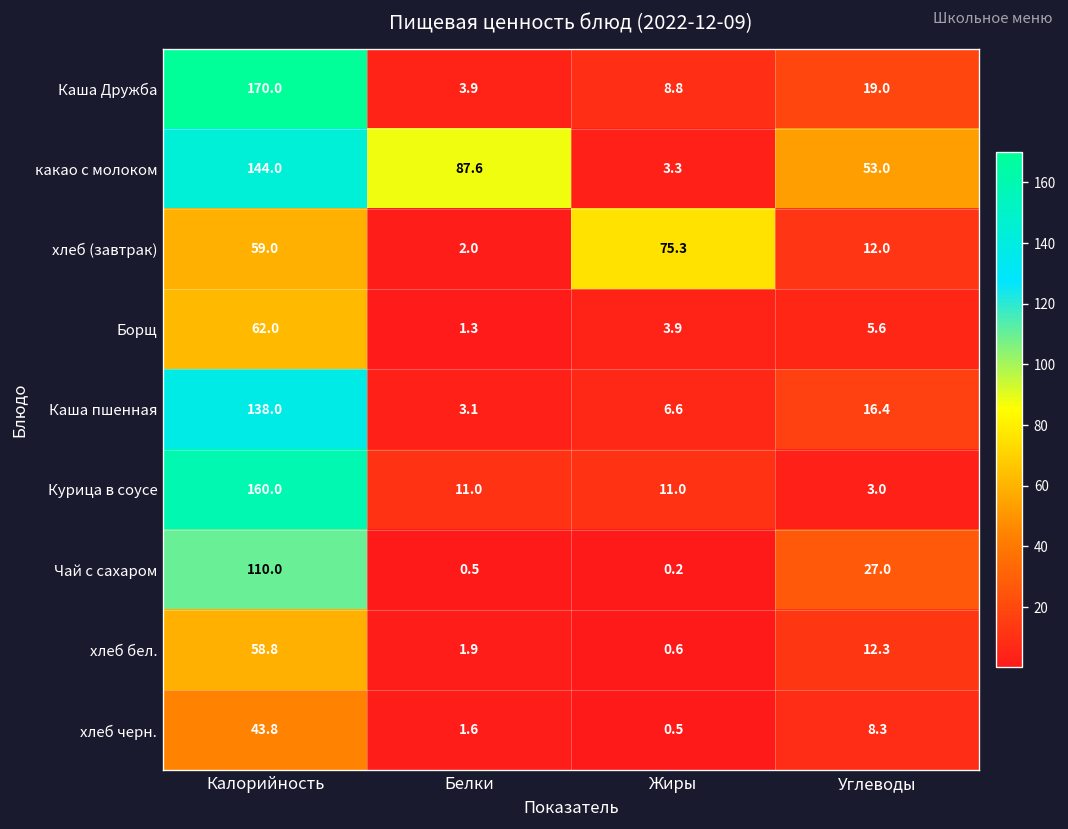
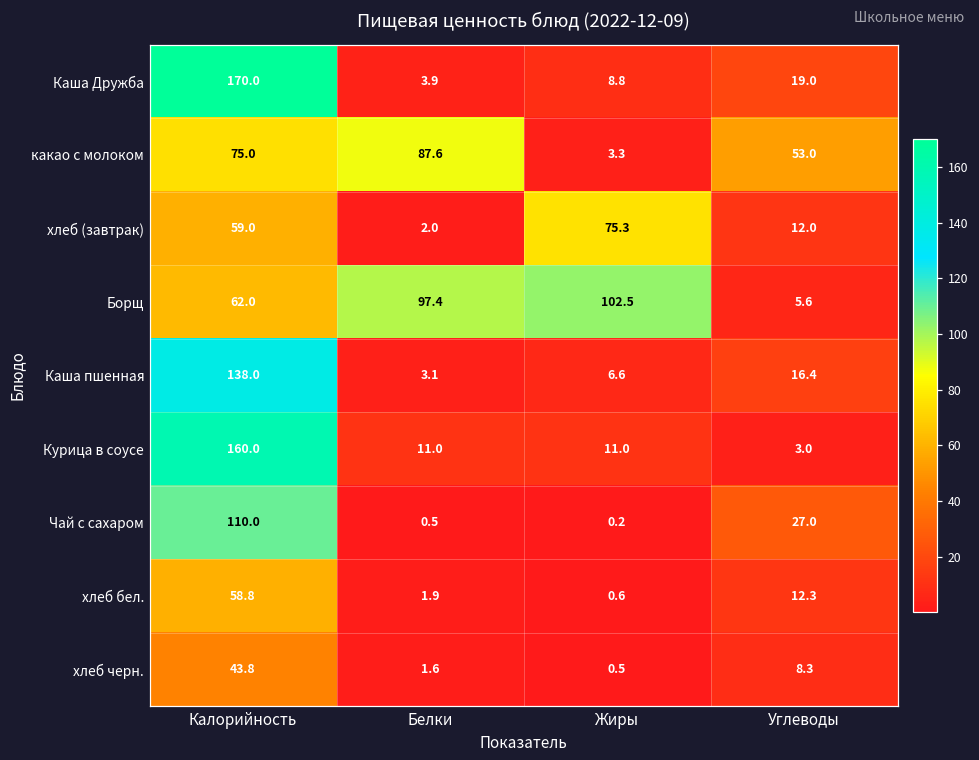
  {
    "Каша Дружба": {
      "Калорийность": 170.0,
      "Белки": 3.9,
      "Жиры": 8.8,
      "Углеводы": 19.0
    },
    "какао с молоком": {
-     "Калорийность": 144.0,
+     "Калорийность": 75.0,
      "Белки": 87.6,
      "Жиры": 3.3,
      "Углеводы": 53.0
    },
    "хлеб (завтрак)": {
      "Калорийность": 59.0,
      "Белки": 2.0,
      "Жиры": 75.3,
      "Углеводы": 12.0
    },
    "Борщ": {
      "Калорийность": 62.0,
-     "Белки": 1.3,
-     "Жиры": 3.9,
+     "Белки": 97.4,
+     "Жиры": 102.5,
      "Углеводы": 5.6
    },
    "Каша пшенная": {
      "Калорийность": 138.0,
      "Белки": 3.1,
      "Жиры": 6.6,
      "Углеводы": 16.4
    },
    "Курица в соусе": {
      "Калорийность": 160.0,
      "Белки": 11.0,
      "Жиры": 11.0,
      "Углеводы": 3.0
    },
    "Чай с сахаром": {
      "Калорийность": 110.0,
      "Белки": 0.5,
      "Жиры": 0.2,
      "Углеводы": 27.0
    },
    "хлеб бел.": {
      "Калорийность": 58.8,
      "Белки": 1.9,
      "Жиры": 0.6,
      "Углеводы": 12.3
    },
    "хлеб черн.": {
      "Калорийность": 43.8,
      "Белки": 1.6,
      "Жиры": 0.5,
      "Углеводы": 8.3
    }
  }
